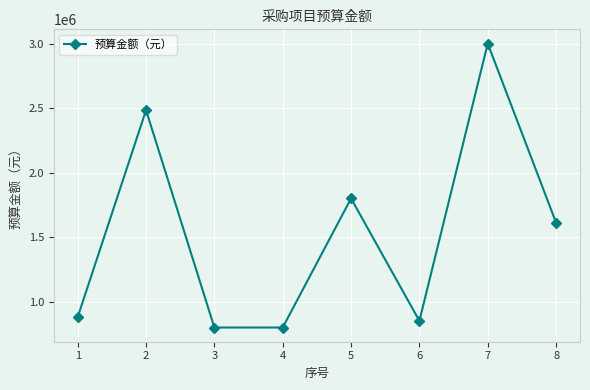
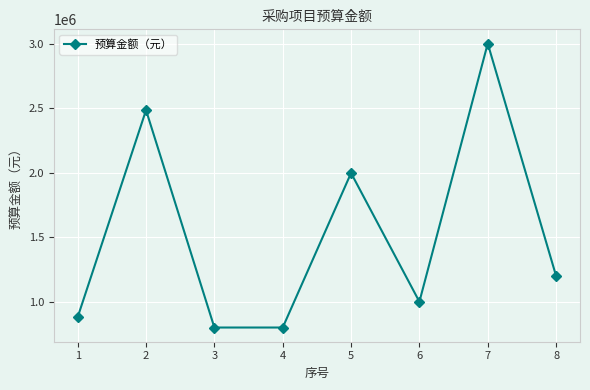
  {
    "1": 880000,
    "2": 2480000,
    "3": 800000,
    "4": 800000,
-   "5": 1800000,
-   "6": 850000,
+   "5": 2000000,
+   "6": 1000000,
    "7": 3000000,
-   "8": 1610000
+   "8": 1200000
  }
